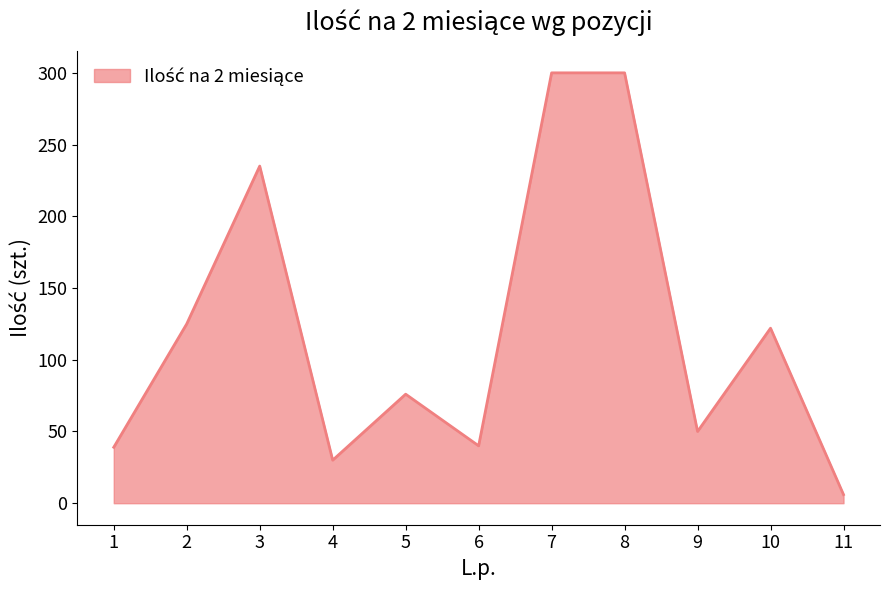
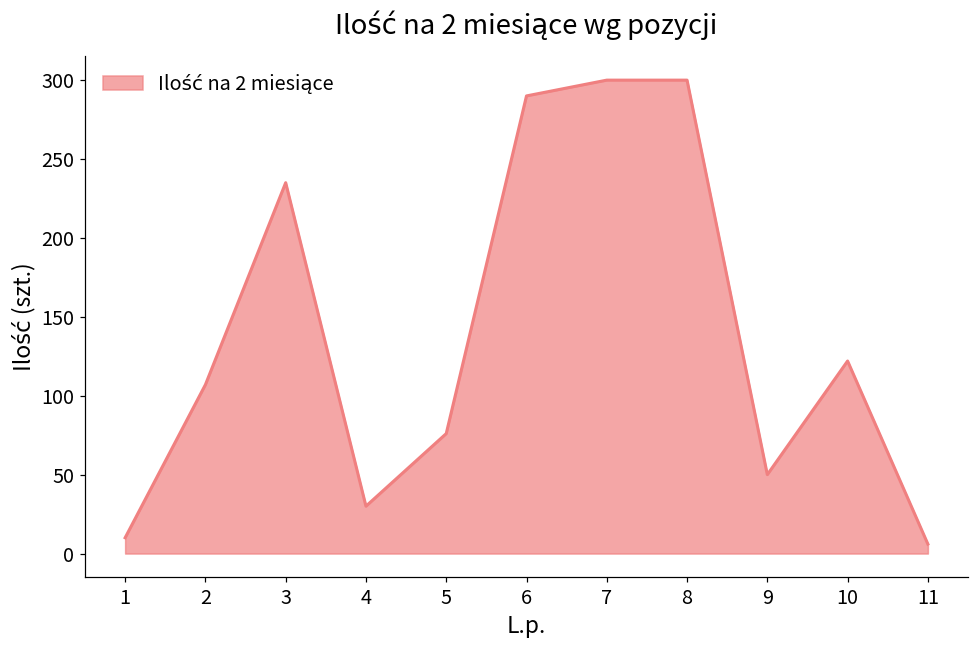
  {
-   "1": 39,
-   "2": 125,
+   "1": 10,
+   "2": 107,
    "3": 235,
    "4": 30,
    "5": 76,
-   "6": 40,
+   "6": 290,
    "7": 300,
    "8": 300,
    "9": 50,
    "10": 122,
    "11": 6
  }
